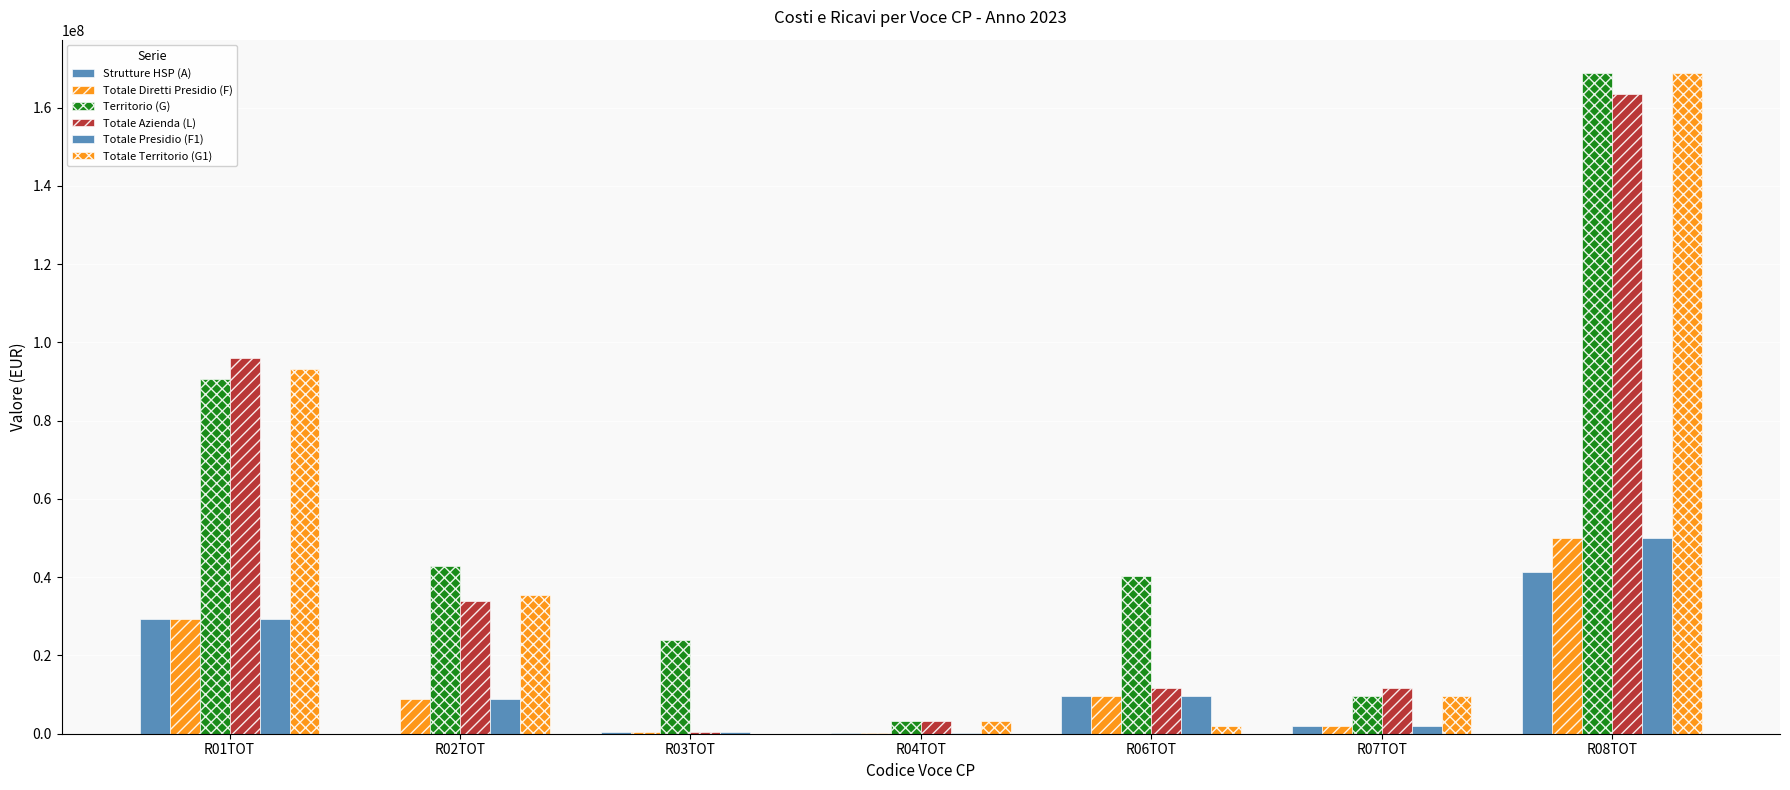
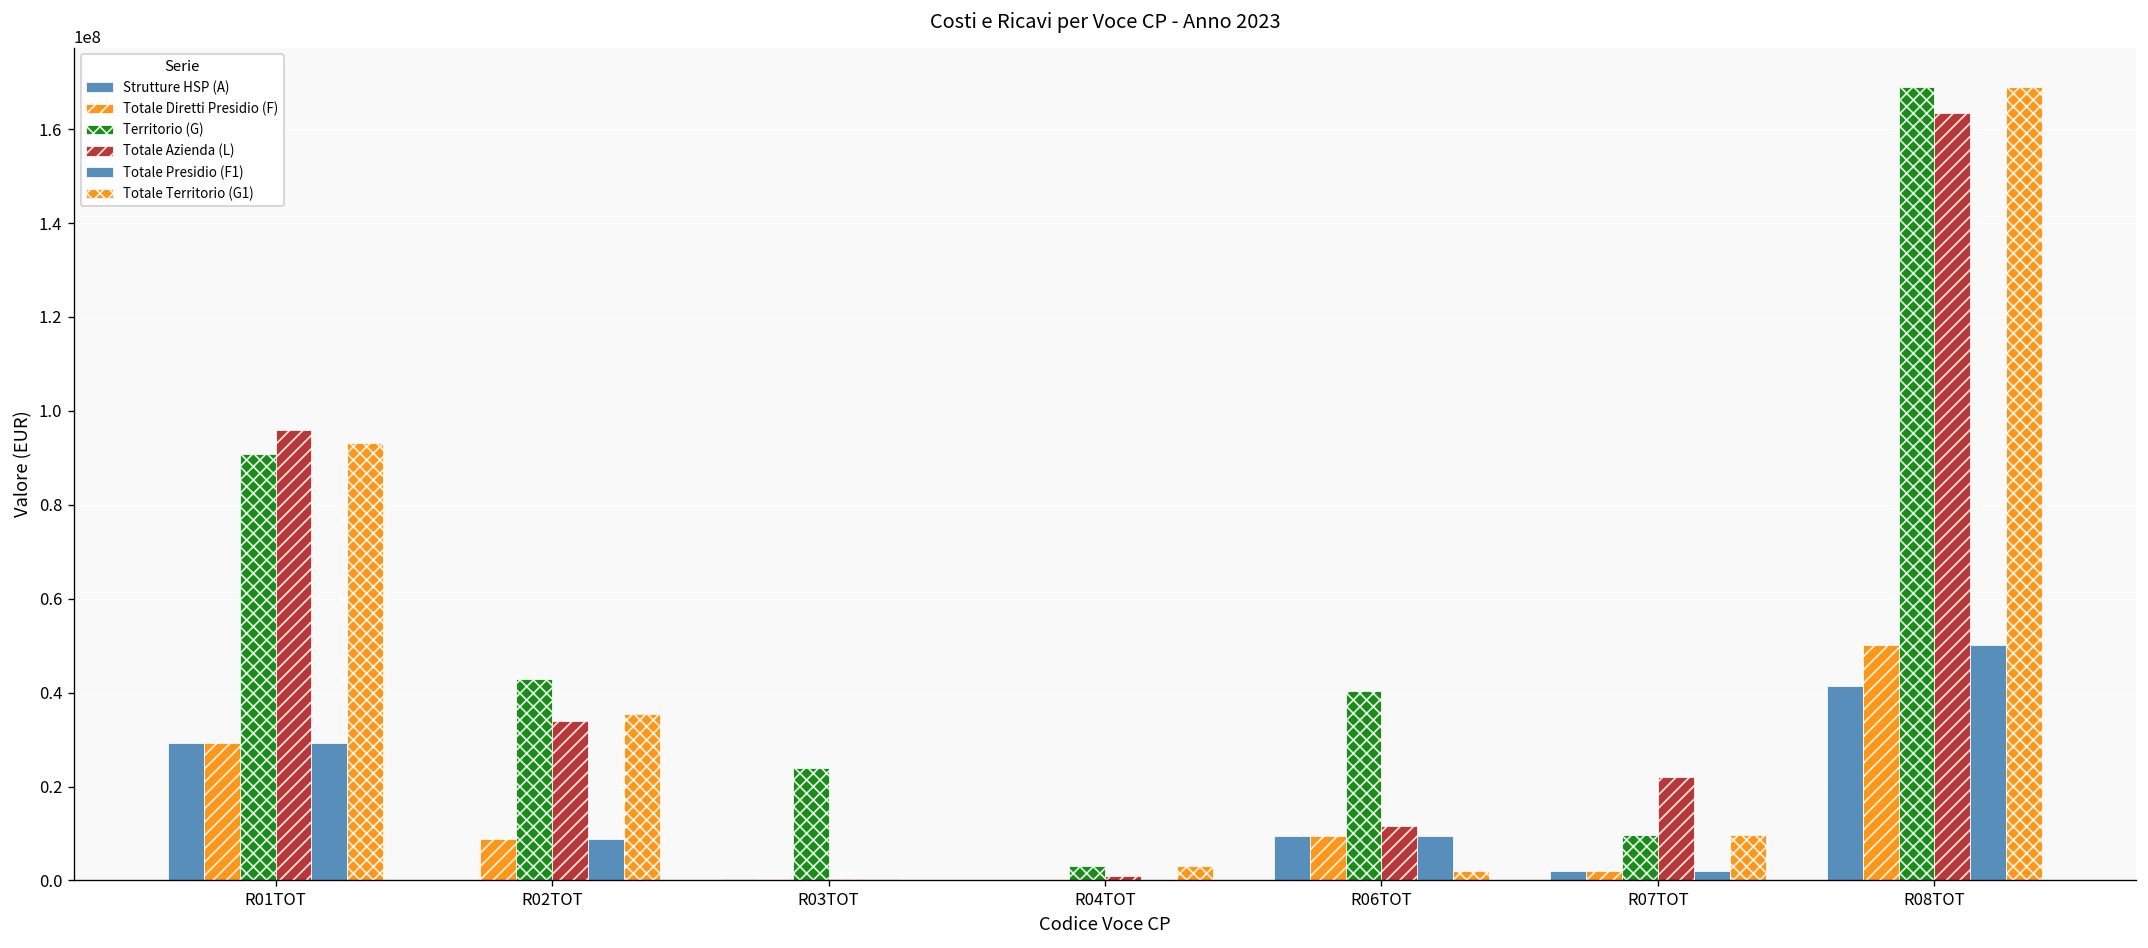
  {
    "Territorio (G)": {
      "R01TOT": 91000000,
      "R02TOT": 43000000,
      "R03TOT": 24000000,
      "R04TOT": 3000000,
      "R06TOT": 40000000,
      "R07TOT": 10000000,
      "R08TOT": 169000000
    },
    "Totale Azienda (L)": {
      "R01TOT": 96000000,
      "R02TOT": 34000000,
-     "R04TOT": 3000000,
+     "R04TOT": 1000000,
      "R06TOT": 12000000,
-     "R07TOT": 12000000,
+     "R07TOT": 22000000,
      "R08TOT": 164000000
    }
  }
